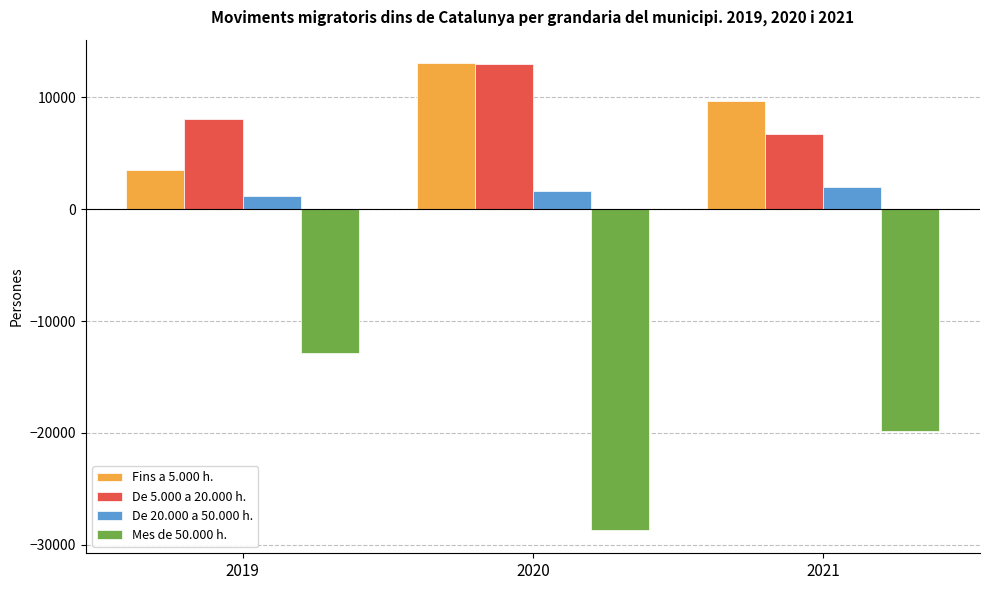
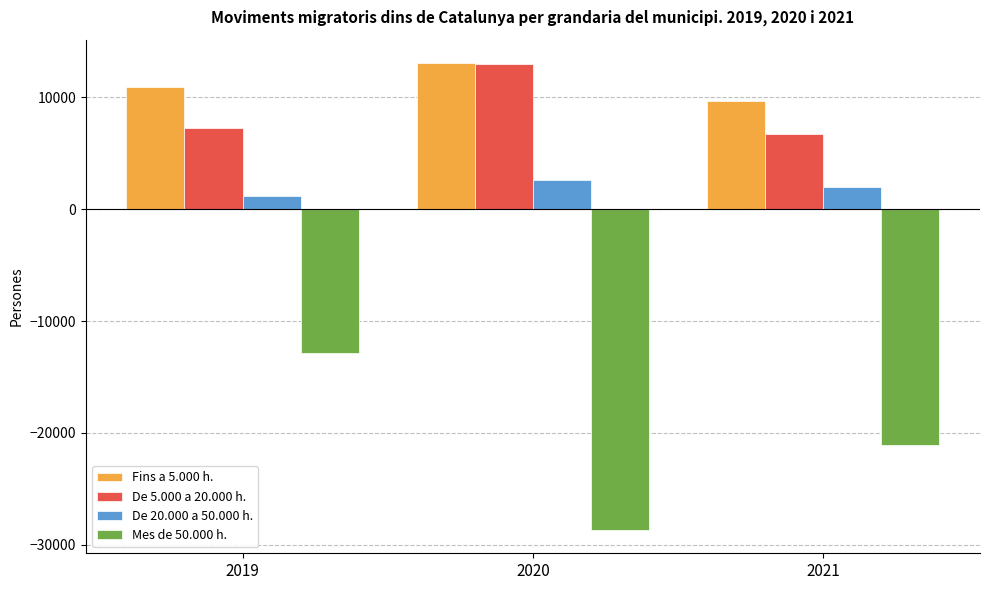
  {
    "Fins a 5.000 h.": {
-     "2019": 3500,
+     "2019": 10900,
      "2020": 13100,
      "2021": 9700
    },
    "De 5.000 a 20.000 h.": {
-     "2019": 8000,
+     "2019": 7200,
      "2020": 13000,
      "2021": 6700
    },
    "De 20.000 a 50.000 h.": {
      "2019": 1200,
-     "2020": 1600,
+     "2020": 2600,
      "2021": 2000
    },
    "Mes de 50.000 h.": {
      "2019": -12800,
      "2020": -28700,
-     "2021": -19900
+     "2021": -21100
    }
  }
